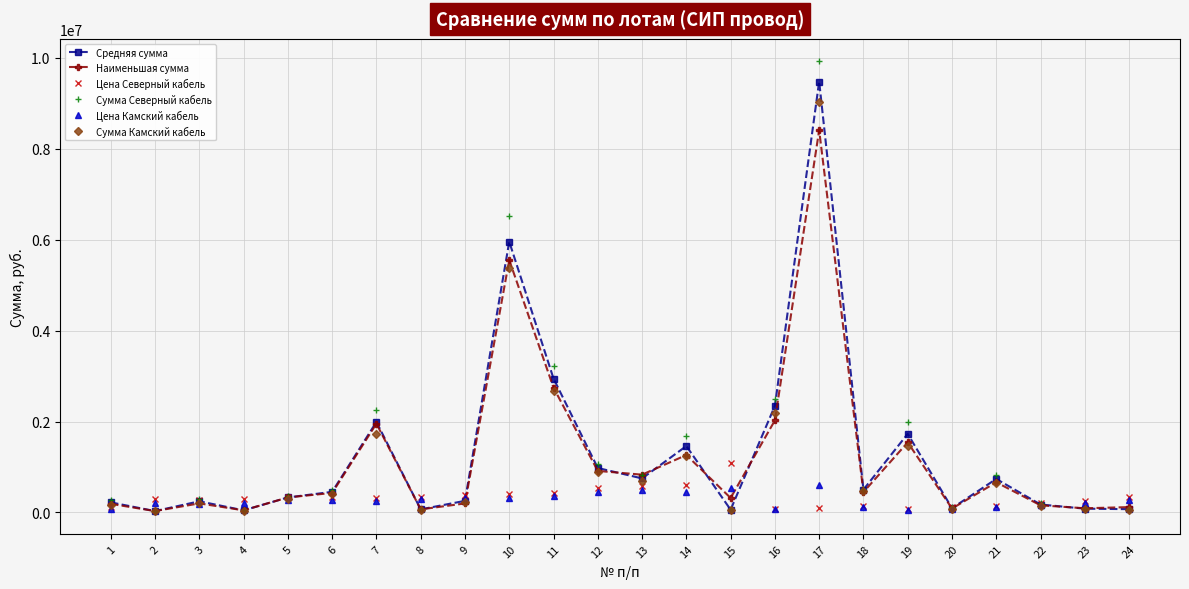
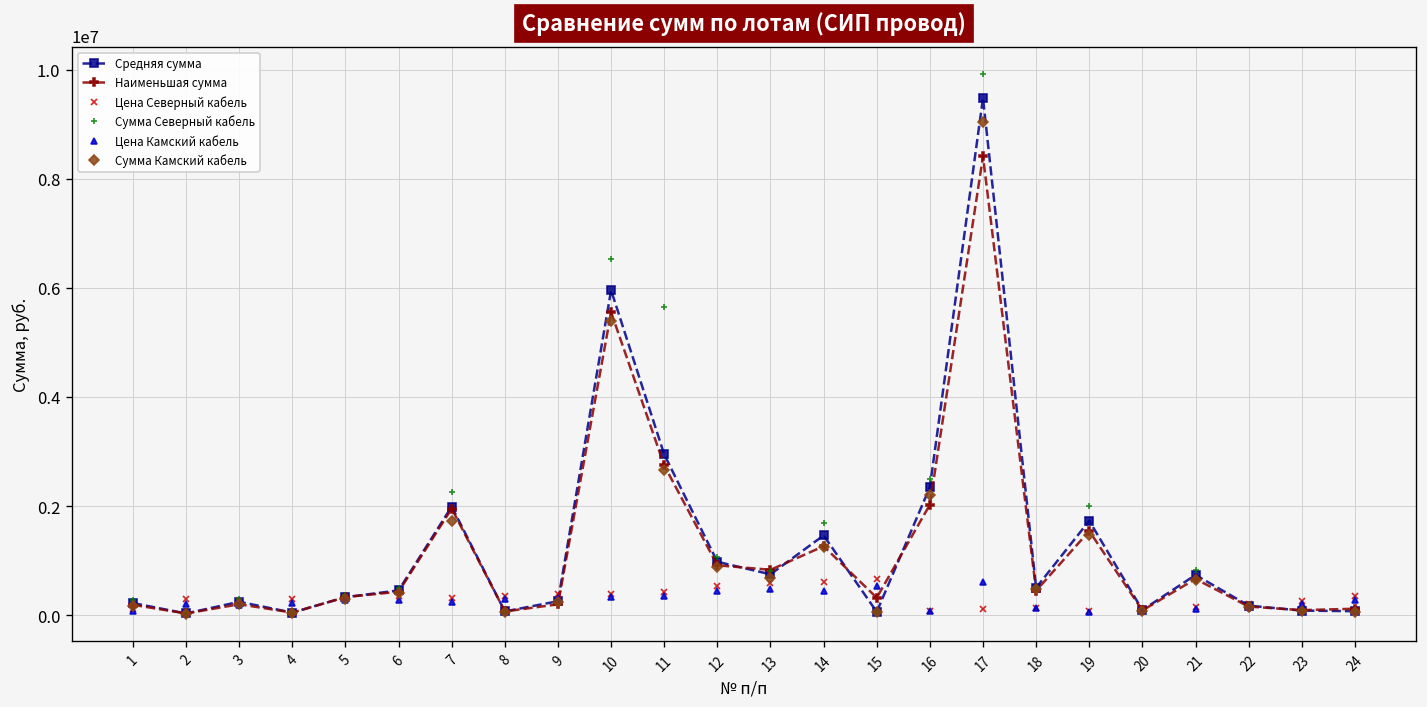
  {
    "Средняя сумма": {
      "10": 6000000,
      "11": 2900000,
      "12": 1000000,
      "13": 700000,
      "14": 1500000,
      "16": 2300000,
      "17": 9500000,
      "19": 1700000,
      "21": 700000
    },
    "Наименьшая сумма": {
      "10": 5600000,
      "11": 2700000,
      "15": 300000,
      "16": 2000000,
      "17": 8400000,
      "19": 1500000
    },
    "Цена Северный кабель": {
      "2": 300000,
      "4": 300000,
      "6": 300000,
      "7": 300000,
      "8": 400000,
      "9": 400000,
      "10": 400000,
      "11": 400000,
      "12": 500000,
      "13": 600000,
      "14": 600000,
-     "15": 1100000,
+     "15": 700000,
      "17": 100000,
      "24": 300000
    },
    "Сумма Северный кабель": {
      "7": 2300000,
      "10": 6500000,
-     "11": 3200000,
+     "11": 5700000,
      "12": 1100000,
      "14": 1700000,
      "16": 2500000,
      "17": 9900000,
      "19": 2000000,
      "21": 800000
    },
    "Цена Камский кабель": {
      "2": 200000,
      "4": 200000,
      "6": 300000,
      "7": 200000,
      "8": 300000,
      "10": 300000,
      "11": 400000,
      "12": 400000,
      "13": 500000,
      "14": 400000,
      "15": 500000,
      "17": 600000,
      "24": 300000
    },
    "Сумма Камский кабель": {
      "7": 1700000,
      "10": 5400000,
      "11": 2700000,
      "13": 700000,
      "16": 2200000,
      "17": 9000000,
      "19": 1500000
    }
  }
